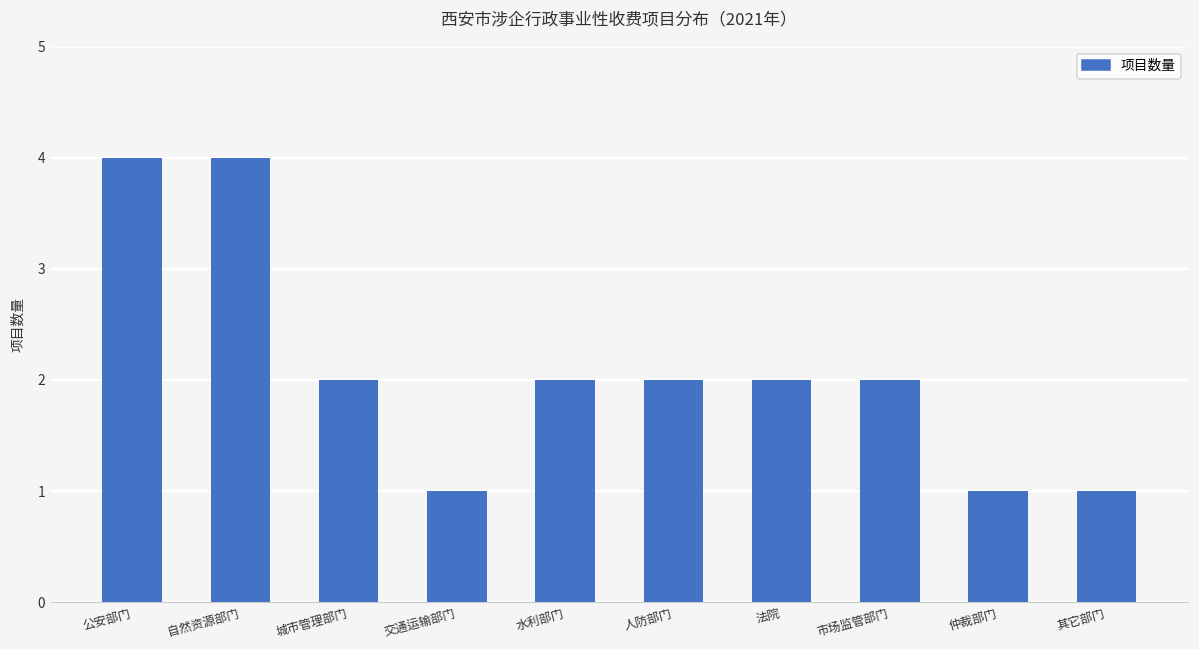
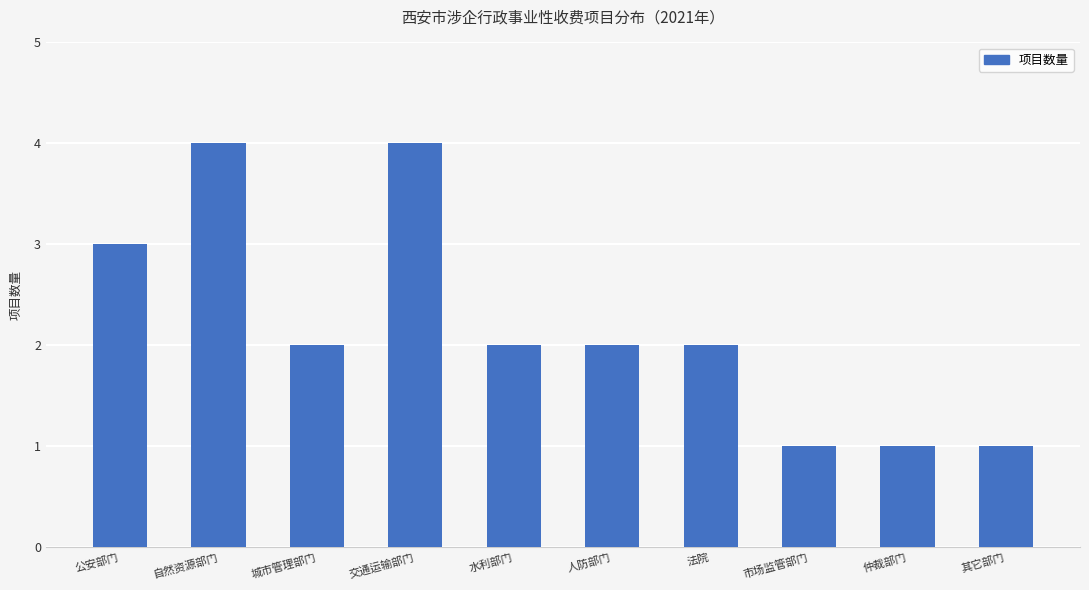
  {
-   "公安部门": 4,
+   "公安部门": 3,
    "自然资源部门": 4,
    "城市管理部门": 2,
-   "交通运输部门": 1,
+   "交通运输部门": 4,
    "水利部门": 2,
    "人防部门": 2,
    "法院": 2,
-   "市场监管部门": 2,
+   "市场监管部门": 1,
    "仲裁部门": 1,
    "其它部门": 1
  }
